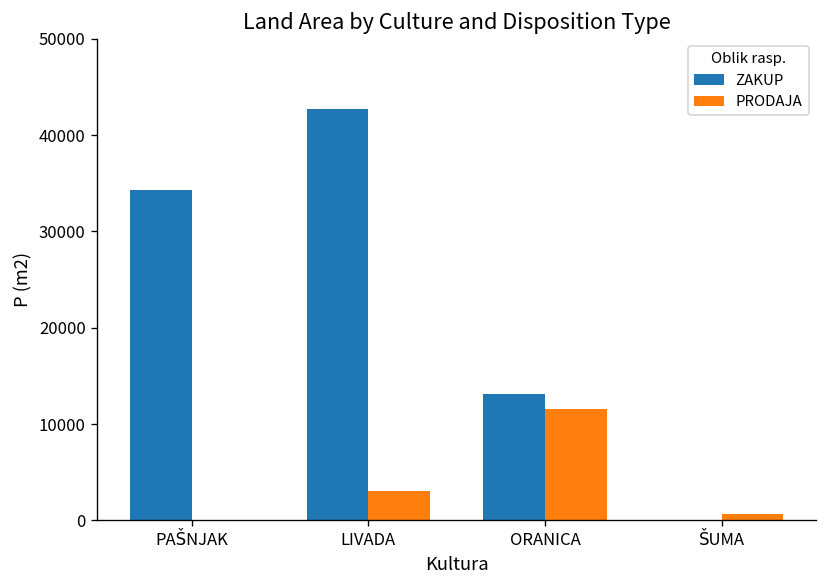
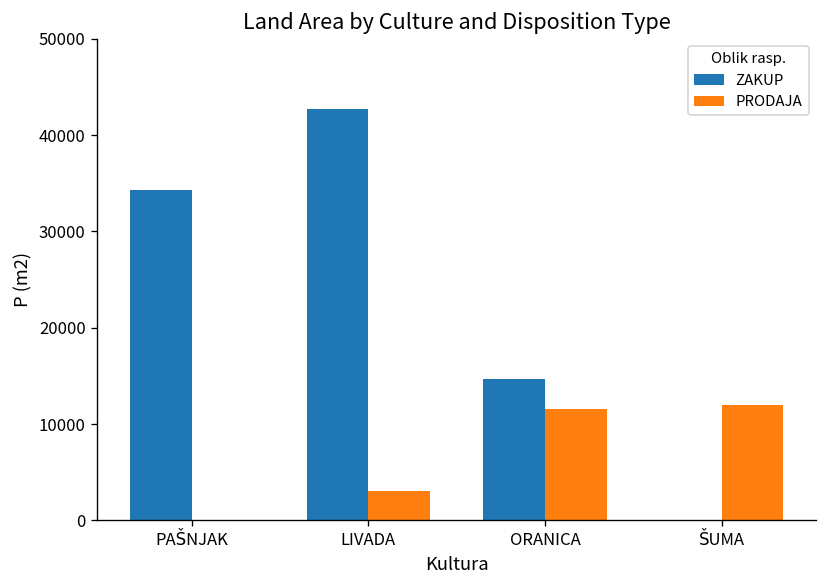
  {
    "ZAKUP": {
      "PAŠNJAK": 34000,
      "LIVADA": 43000,
-     "ORANICA": 13000,
+     "ORANICA": 15000,
      "ŠUMA": 0
    },
    "PRODAJA": {
      "PAŠNJAK": 0,
      "LIVADA": 3000,
      "ORANICA": 12000,
-     "ŠUMA": 1000
+     "ŠUMA": 12000
    }
  }
